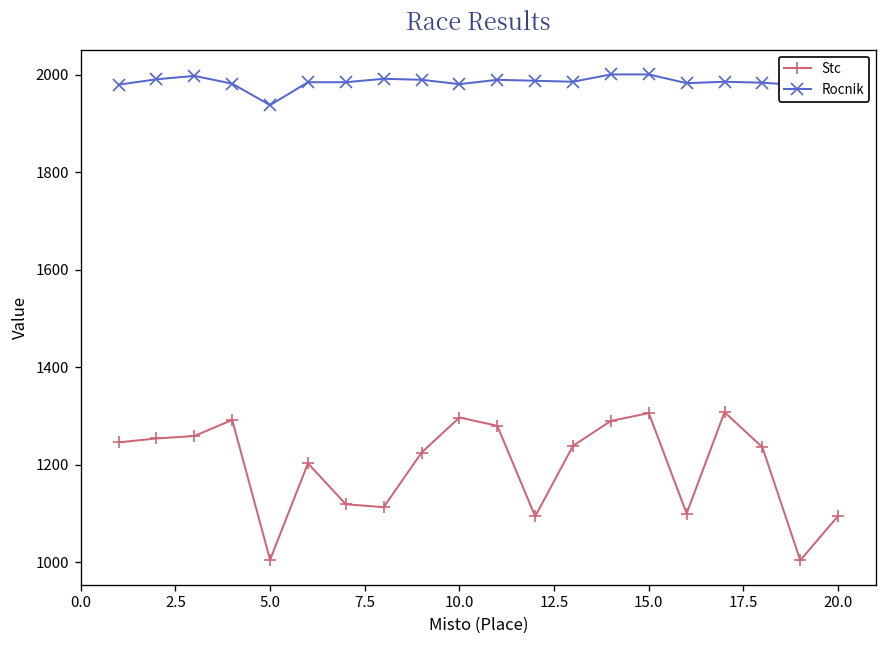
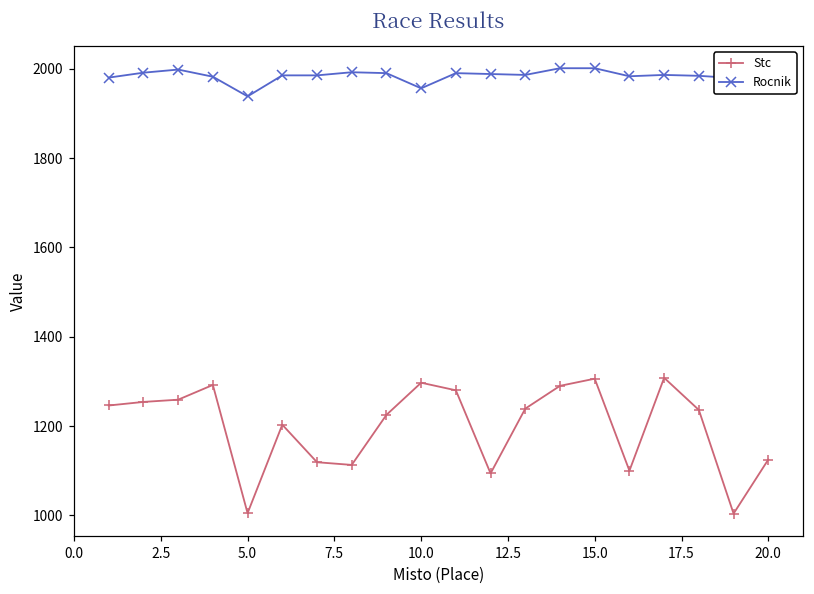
  {
    "Stc": {
      "5.0": 1010,
      "10.0": 1300,
      "15.0": 1310,
-     "20.0": 1100
+     "20.0": 1130
    },
    "Rocnik": {
      "5.0": 1940,
-     "10.0": 1980,
+     "10.0": 1960,
      "15.0": 2000
    }
  }
